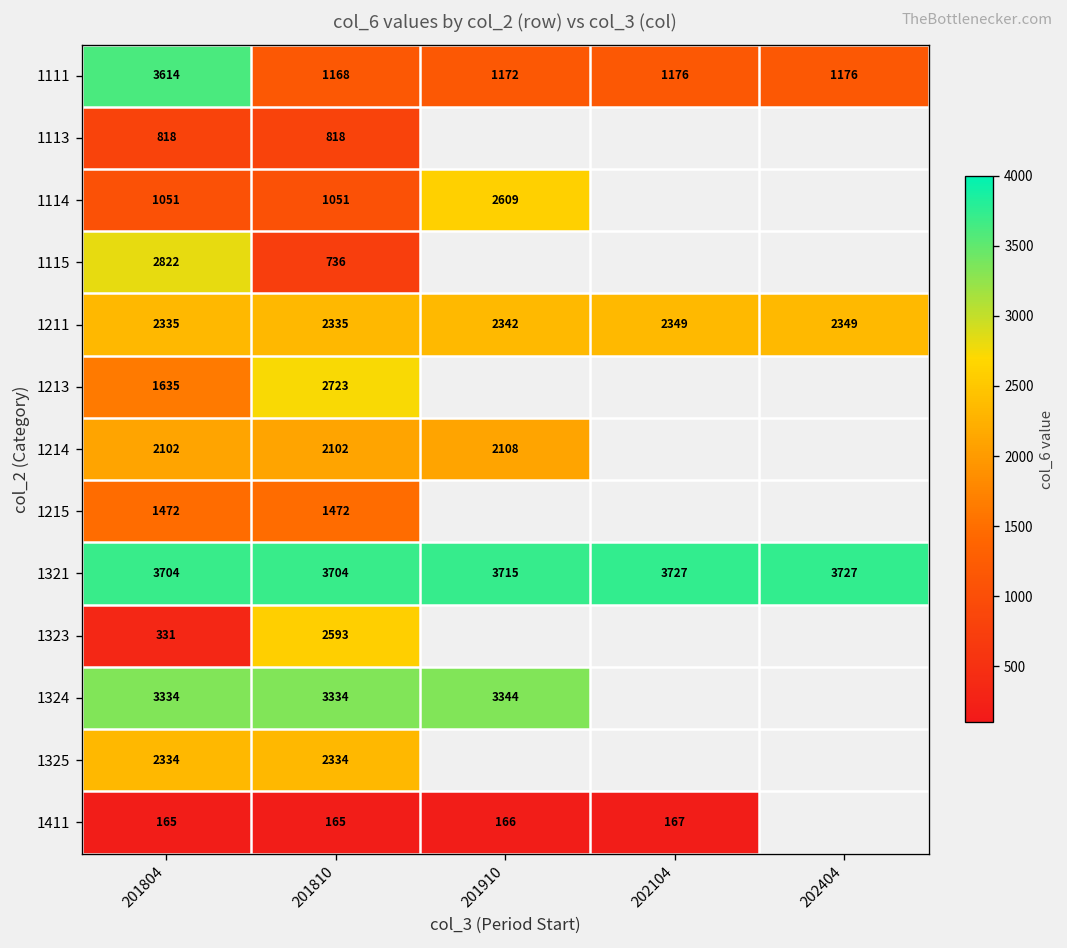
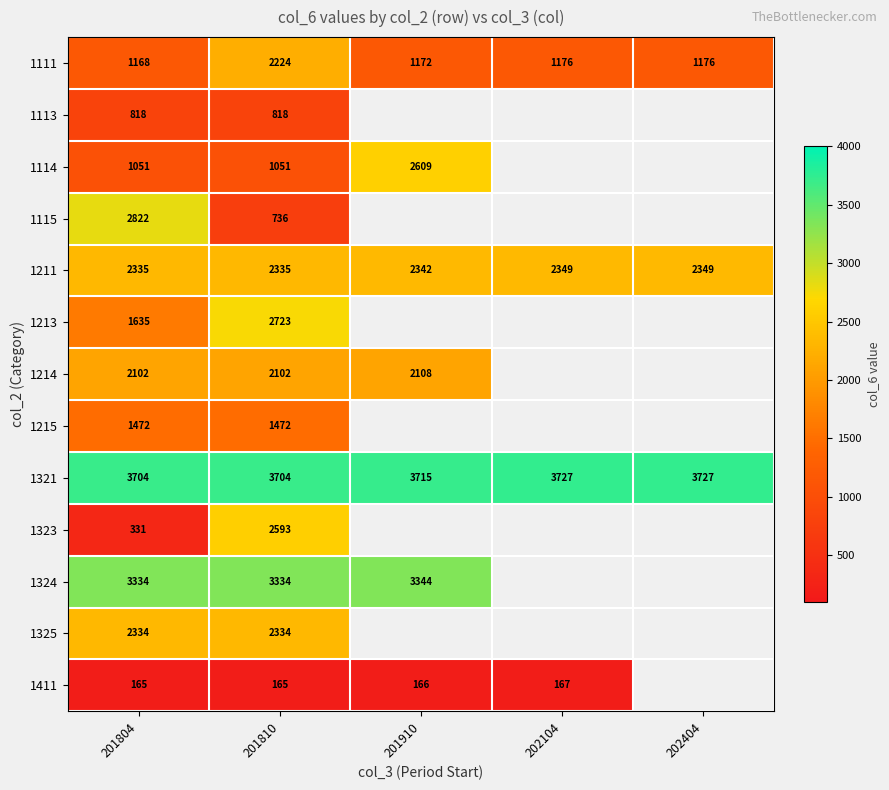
  {
    "1111": {
-     "201804": 3614,
-     "201810": 1168,
+     "201804": 1168,
+     "201810": 2224,
      "201910": 1172,
      "202104": 1176,
      "202404": 1176
    },
    "1113": {
      "201804": 818,
      "201810": 818
    },
    "1114": {
      "201804": 1051,
      "201810": 1051,
      "201910": 2609
    },
    "1115": {
      "201804": 2822,
      "201810": 736
    },
    "1211": {
      "201804": 2335,
      "201810": 2335,
      "201910": 2342,
      "202104": 2349,
      "202404": 2349
    },
    "1213": {
      "201804": 1635,
      "201810": 2723
    },
    "1214": {
      "201804": 2102,
      "201810": 2102,
      "201910": 2108
    },
    "1215": {
      "201804": 1472,
      "201810": 1472
    },
    "1321": {
      "201804": 3704,
      "201810": 3704,
      "201910": 3715,
      "202104": 3727,
      "202404": 3727
    },
    "1323": {
      "201804": 331,
      "201810": 2593
    },
    "1324": {
      "201804": 3334,
      "201810": 3334,
      "201910": 3344
    },
    "1325": {
      "201804": 2334,
      "201810": 2334
    },
    "1411": {
      "201804": 165,
      "201810": 165,
      "201910": 166,
      "202104": 167
    }
  }
